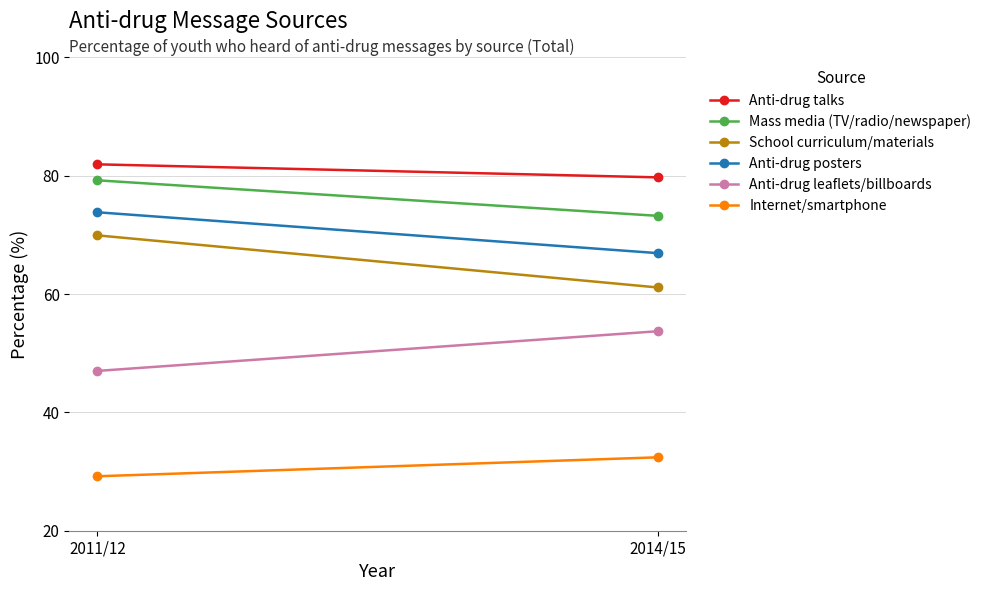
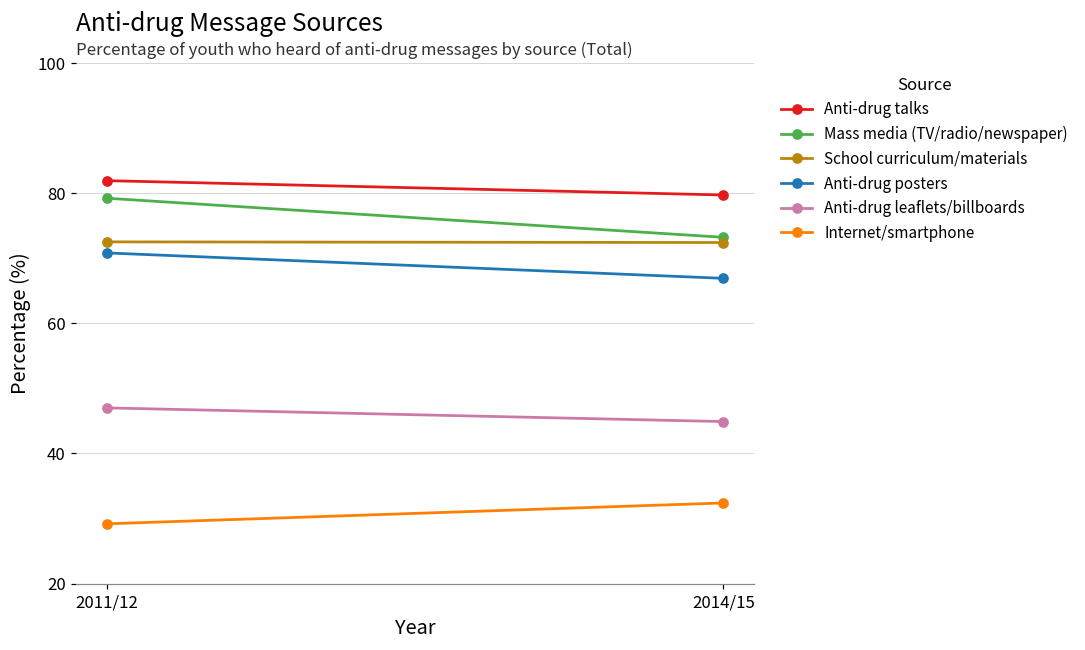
  {
    "Anti-drug talks": {
      "2011/12": 82,
      "2014/15": 80
    },
    "Mass media (TV/radio/newspaper)": {
      "2011/12": 79,
      "2014/15": 73
    },
    "School curriculum/materials": {
-     "2011/12": 70,
-     "2014/15": 61
+     "2011/12": 73,
+     "2014/15": 72
    },
    "Anti-drug posters": {
-     "2011/12": 74,
+     "2011/12": 71,
      "2014/15": 67
    },
    "Anti-drug leaflets/billboards": {
      "2011/12": 47,
-     "2014/15": 54
+     "2014/15": 45
    },
    "Internet/smartphone": {
      "2011/12": 29,
      "2014/15": 32
    }
  }
